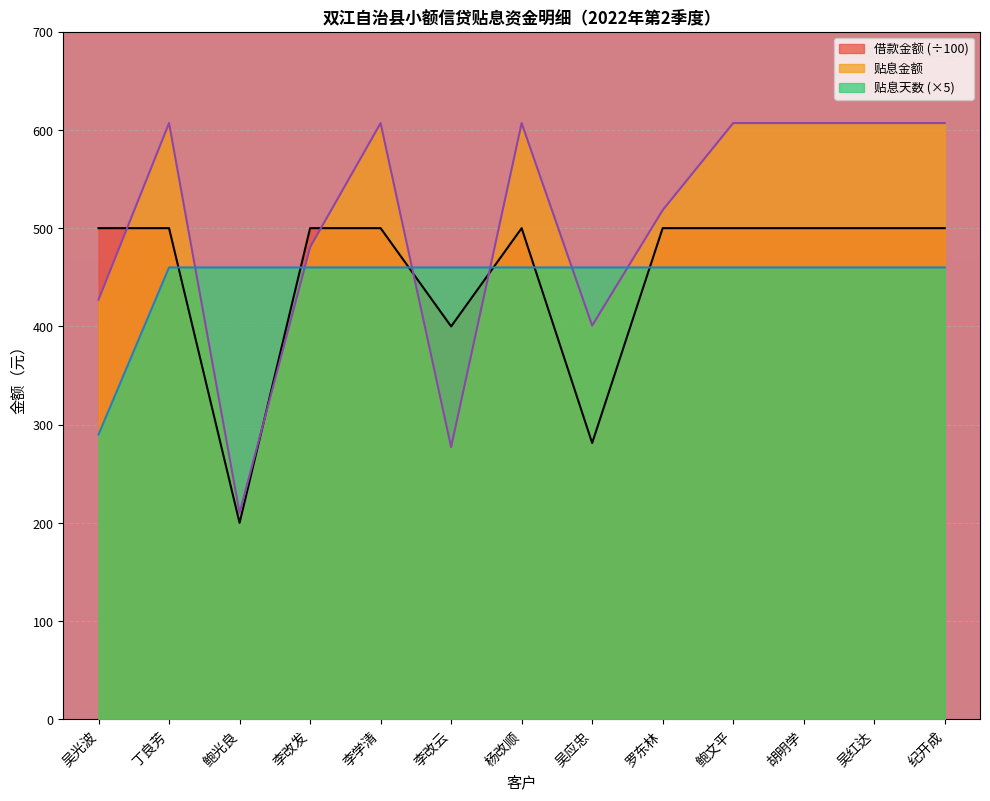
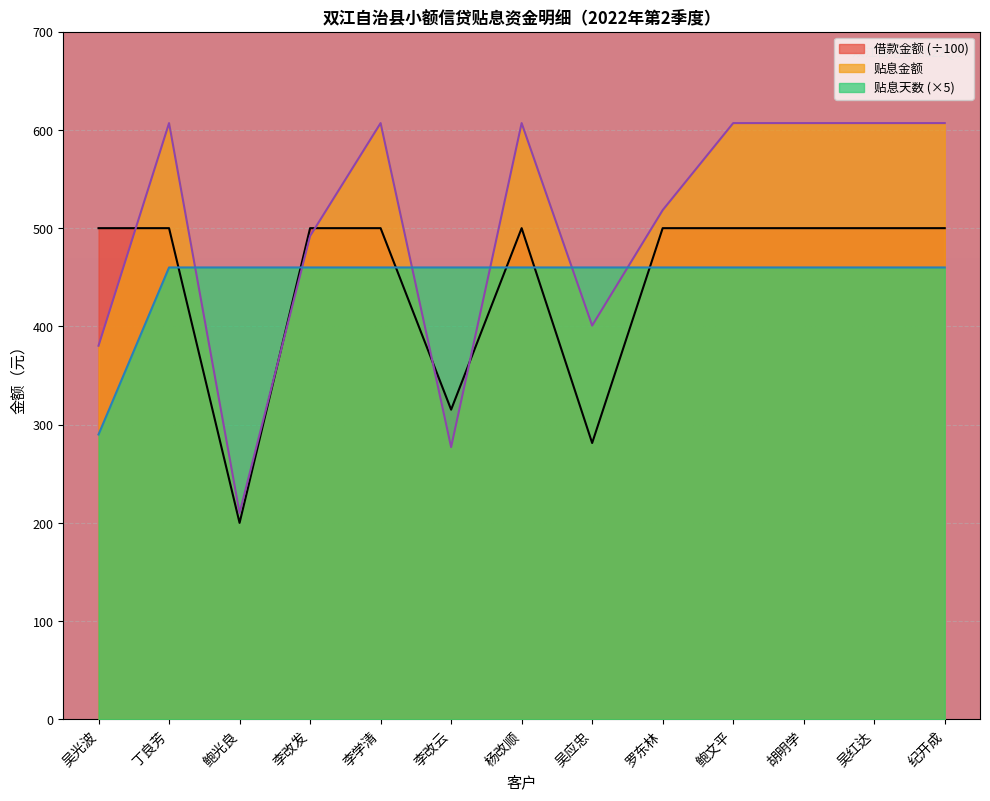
  {
    "借款金额 (÷100)": {
      "吴光波": 500,
      "丁良芳": 500,
      "鲍光良": 200,
      "李改发": 500,
      "李学清": 500,
-     "李改云": 400,
+     "李改云": 320,
      "杨改顺": 500,
      "吴应忠": 280,
      "罗东林": 500,
      "鲍文平": 500,
      "胡明学": 500,
      "吴红达": 500,
      "纪开成": 500
    },
    "贴息金额": {
-     "吴光波": 430,
+     "吴光波": 380,
      "丁良芳": 610,
      "鲍光良": 210,
-     "李改发": 480,
+     "李改发": 490,
      "李学清": 610,
      "李改云": 280,
      "杨改顺": 610,
      "吴应忠": 400,
      "罗东林": 520,
      "鲍文平": 610,
      "胡明学": 610,
      "吴红达": 610,
      "纪开成": 610
    },
    "贴息天数 (×5)": {
      "吴光波": 290,
      "丁良芳": 460,
      "鲍光良": 460,
      "李改发": 460,
      "李学清": 460,
      "李改云": 460,
      "杨改顺": 460,
      "吴应忠": 460,
      "罗东林": 460,
      "鲍文平": 460,
      "胡明学": 460,
      "吴红达": 460,
      "纪开成": 460
    }
  }
